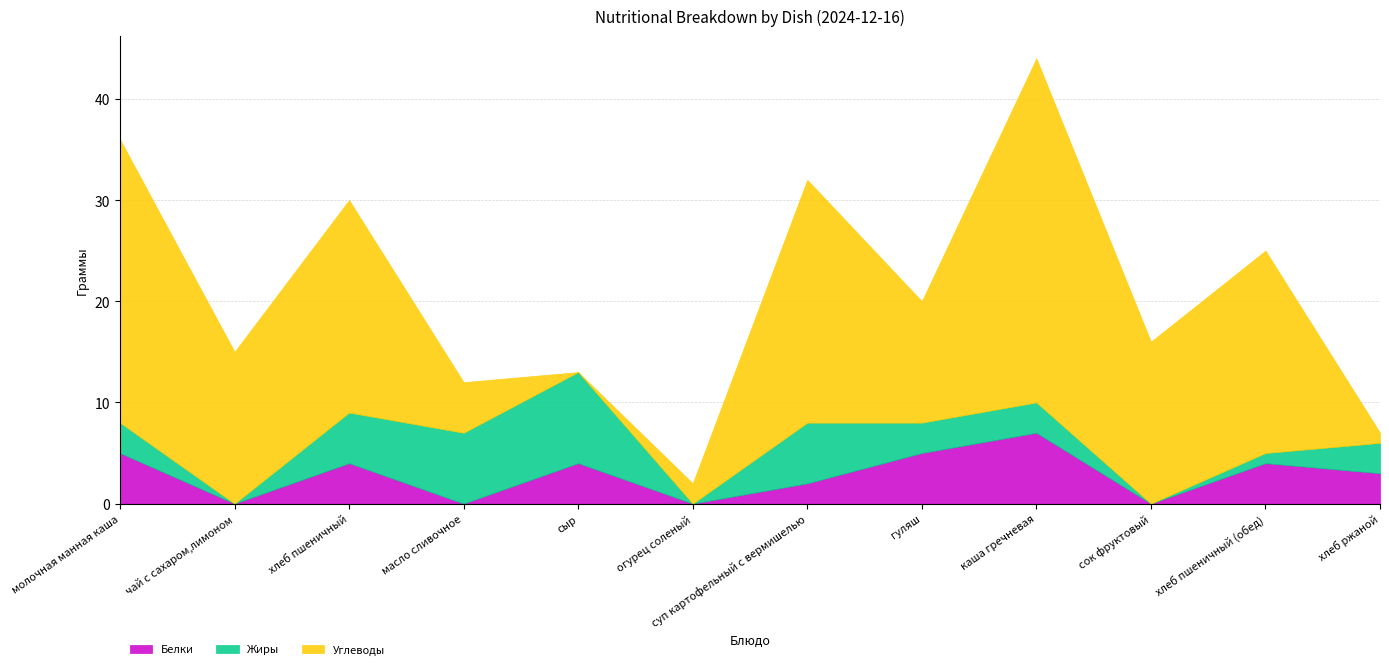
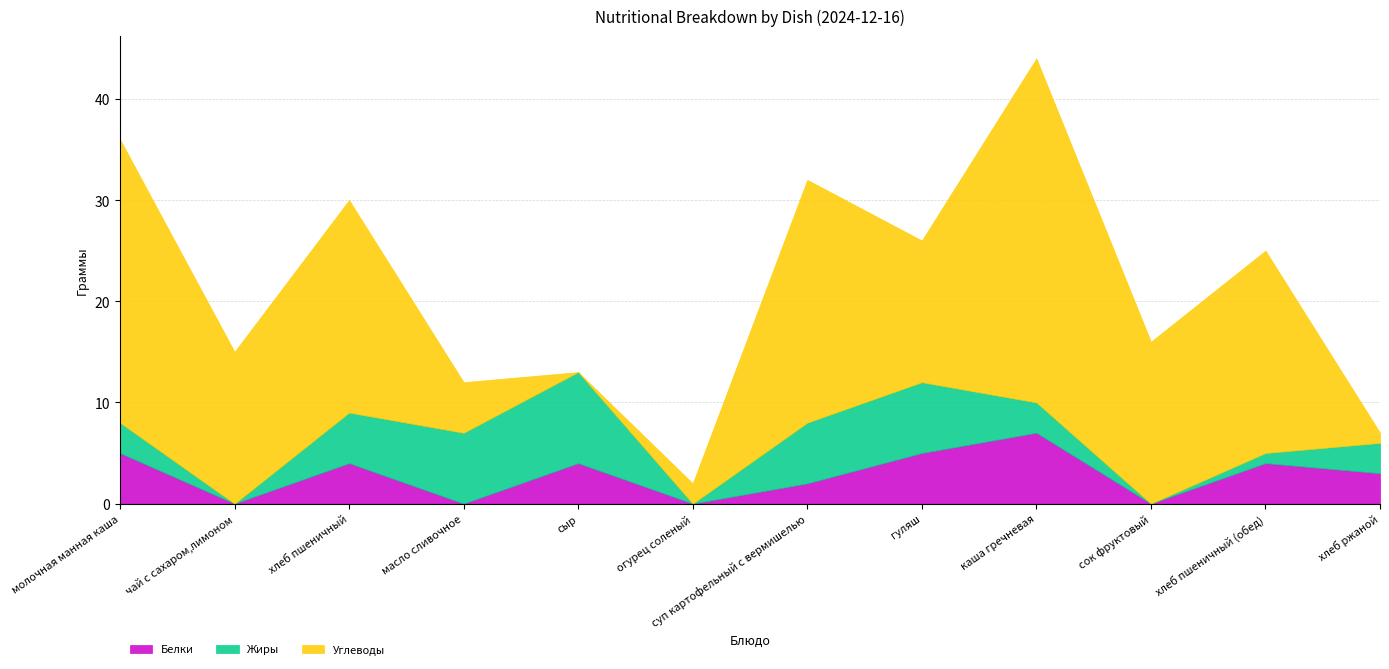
  {
    "Белки": {
      "молочная манная каша": 5,
      "хлеб пшеничный": 4,
      "масло сливочное": 0,
      "сыр": 4,
      "суп картофельный с вермишелью": 2,
      "гуляш": 5,
      "каша гречневая": 7,
      "хлеб пшеничный (обед)": 4,
      "хлеб ржаной": 3
    },
    "Жиры": {
      "молочная манная каша": 3,
      "хлеб пшеничный": 5,
      "масло сливочное": 7,
      "суп картофельный с вермишелью": 6,
-     "гуляш": 3,
+     "гуляш": 7,
      "каша гречневая": 3,
      "хлеб пшеничный (обед)": 1,
      "хлеб ржаной": 3
    },
    "Углеводы": {
      "молочная манная каша": 28,
      "чай с сахаром,лимоном": 15,
      "хлеб пшеничный": 21,
      "масло сливочное": 5,
      "огурец соленый": 2,
      "суп картофельный с вермишелью": 24,
-     "гуляш": 12,
+     "гуляш": 14,
      "каша гречневая": 34,
      "сок фруктовый": 16,
      "хлеб пшеничный (обед)": 20,
      "хлеб ржаной": 1
    }
  }
